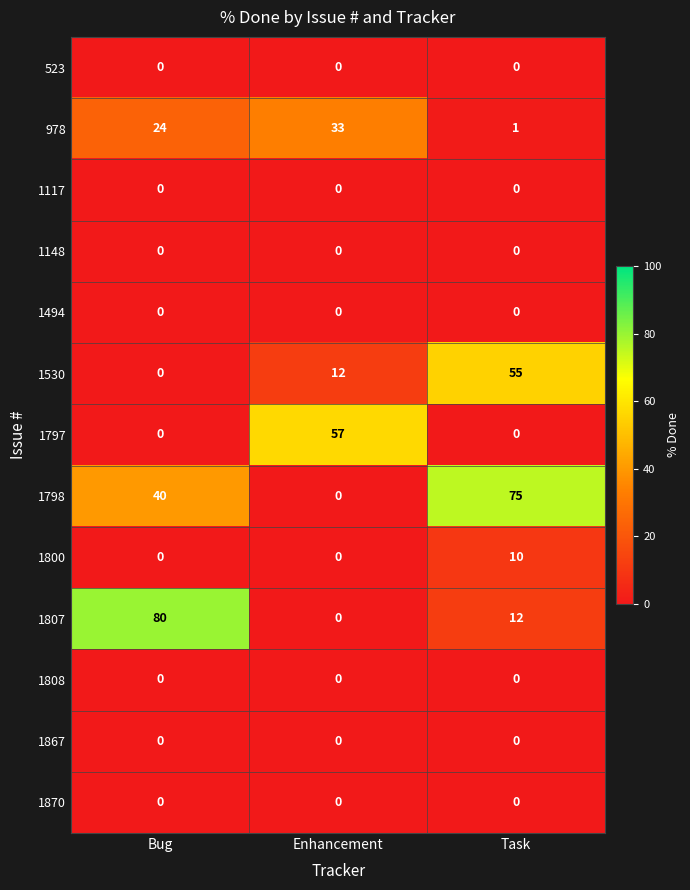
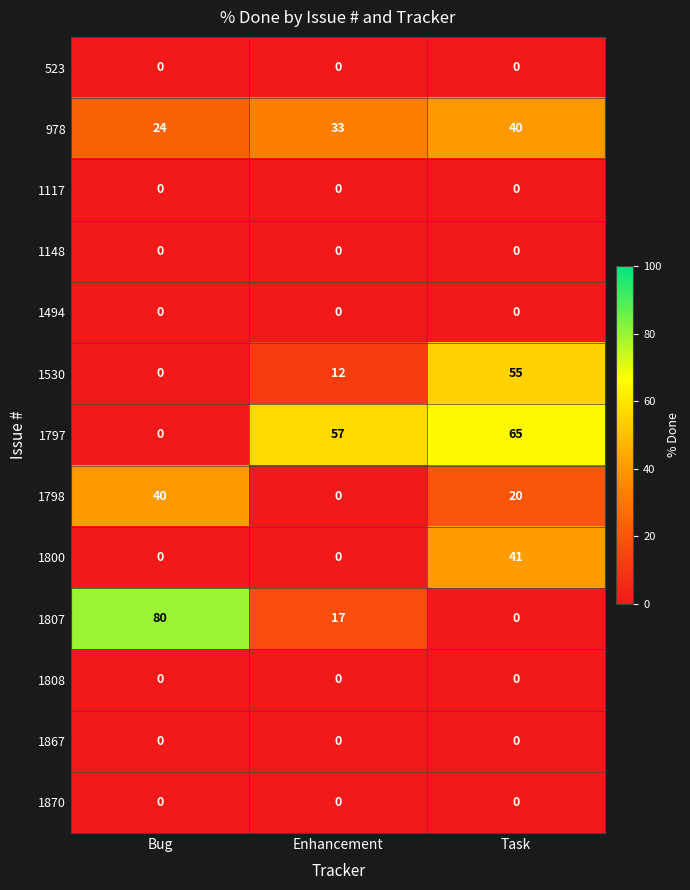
  {
    "523": {
      "Bug": 0,
      "Enhancement": 0,
      "Task": 0
    },
    "978": {
      "Bug": 24,
      "Enhancement": 33,
-     "Task": 1
+     "Task": 40
    },
    "1117": {
      "Bug": 0,
      "Enhancement": 0,
      "Task": 0
    },
    "1148": {
      "Bug": 0,
      "Enhancement": 0,
      "Task": 0
    },
    "1494": {
      "Bug": 0,
      "Enhancement": 0,
      "Task": 0
    },
    "1530": {
      "Bug": 0,
      "Enhancement": 12,
      "Task": 55
    },
    "1797": {
      "Bug": 0,
      "Enhancement": 57,
-     "Task": 0
+     "Task": 65
    },
    "1798": {
      "Bug": 40,
      "Enhancement": 0,
-     "Task": 75
+     "Task": 20
    },
    "1800": {
      "Bug": 0,
      "Enhancement": 0,
-     "Task": 10
+     "Task": 41
    },
    "1807": {
      "Bug": 80,
-     "Enhancement": 0,
-     "Task": 12
+     "Enhancement": 17,
+     "Task": 0
    },
    "1808": {
      "Bug": 0,
      "Enhancement": 0,
      "Task": 0
    },
    "1867": {
      "Bug": 0,
      "Enhancement": 0,
      "Task": 0
    },
    "1870": {
      "Bug": 0,
      "Enhancement": 0,
      "Task": 0
    }
  }
